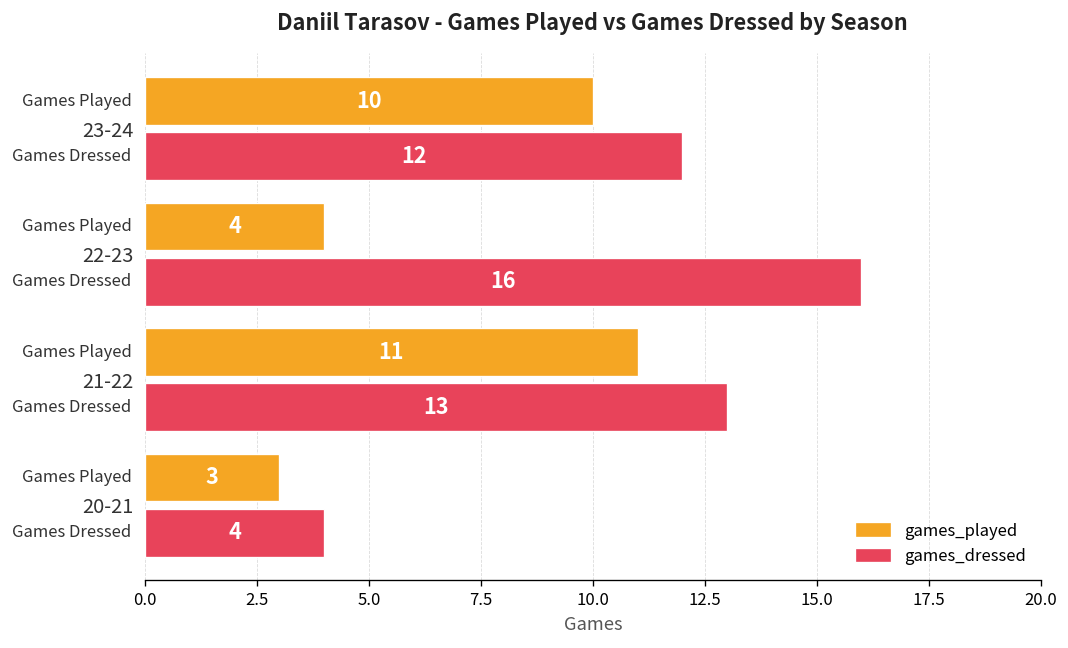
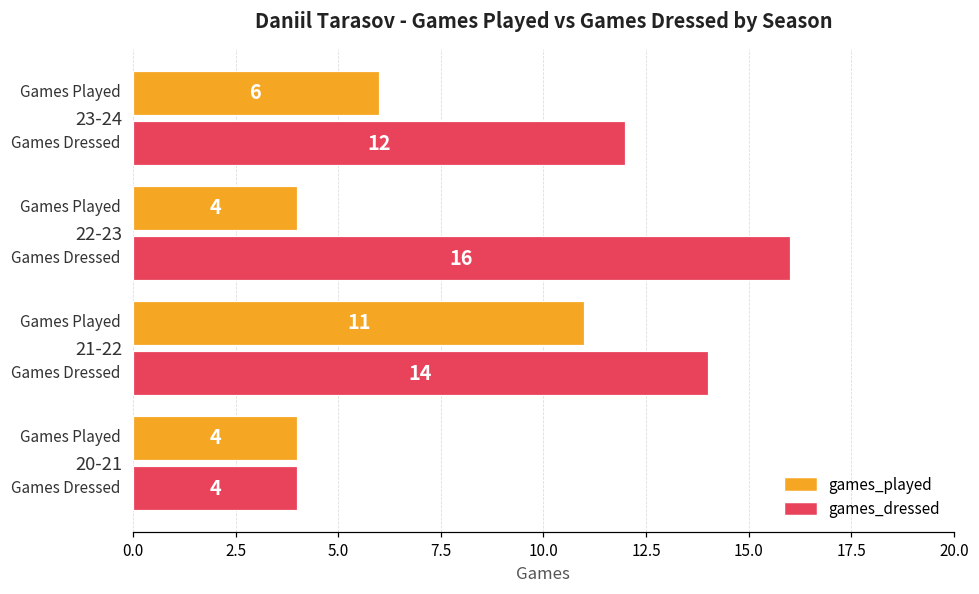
  {
    "games_played": {
-     "23-24": 10,
+     "23-24": 6,
      "22-23": 4,
      "21-22": 11,
-     "20-21": 3
+     "20-21": 4
    },
    "games_dressed": {
      "23-24": 12,
      "22-23": 16,
-     "21-22": 13,
+     "21-22": 14,
      "20-21": 4
    }
  }
